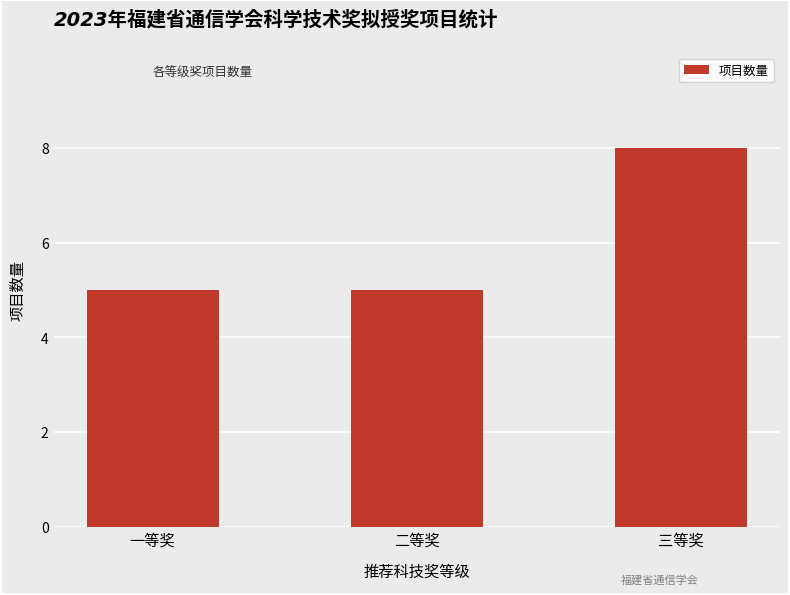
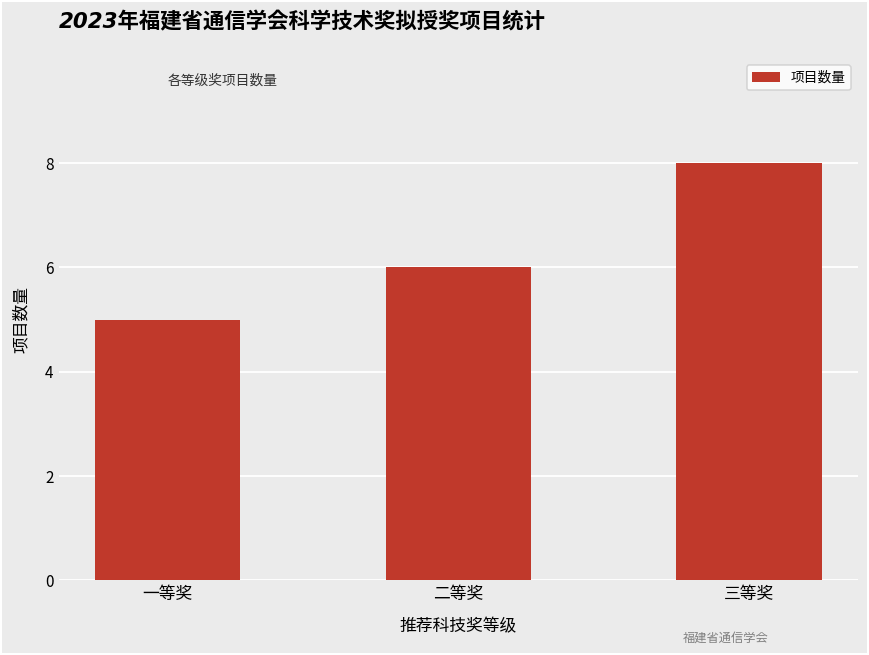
  {
    "一等奖": 5,
-   "二等奖": 5,
+   "二等奖": 6,
    "三等奖": 8
  }
